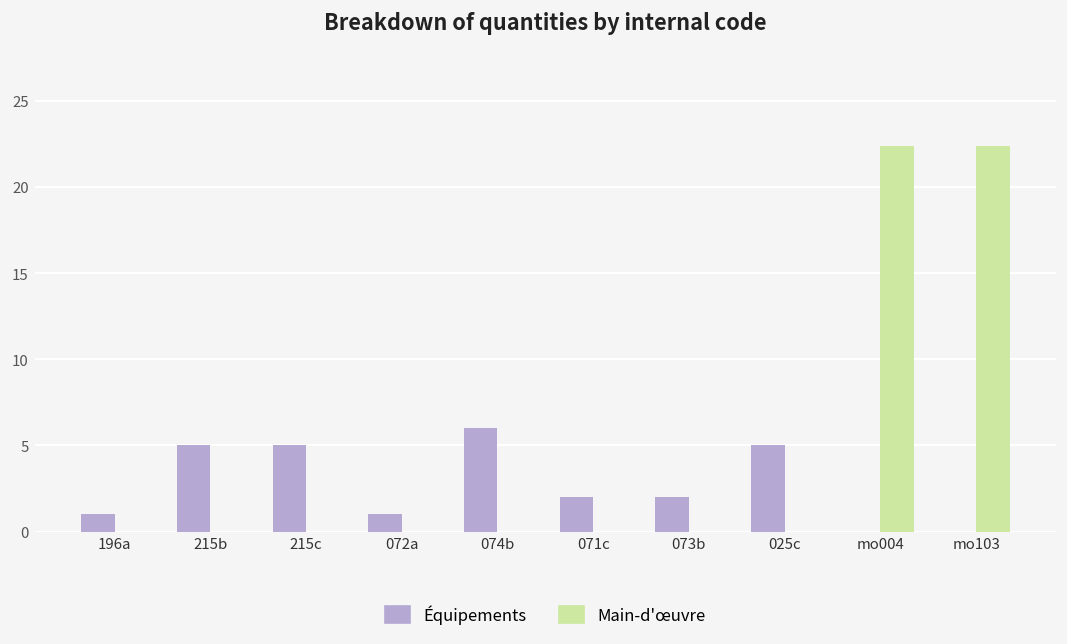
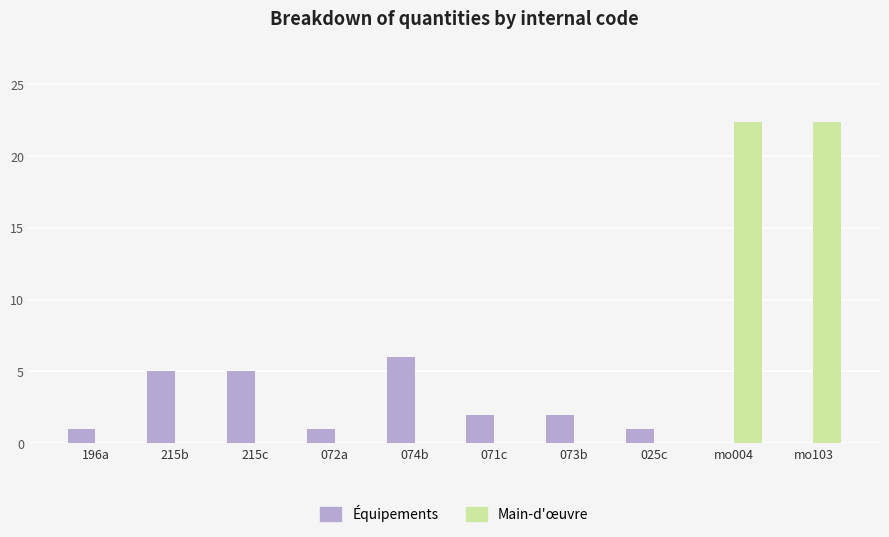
  {
    "Équipements": {
      "196a": 1,
      "215b": 5,
      "215c": 5,
      "072a": 1,
      "074b": 6,
      "071c": 2,
      "073b": 2,
-     "025c": 5,
+     "025c": 1,
      "mo004": 0,
      "mo103": 0
    },
    "Main-d'œuvre": {
      "196a": 0,
      "215b": 0,
      "215c": 0,
      "072a": 0,
      "074b": 0,
      "071c": 0,
      "073b": 0,
      "025c": 0,
      "mo004": 22.4,
      "mo103": 22.4
    }
  }
